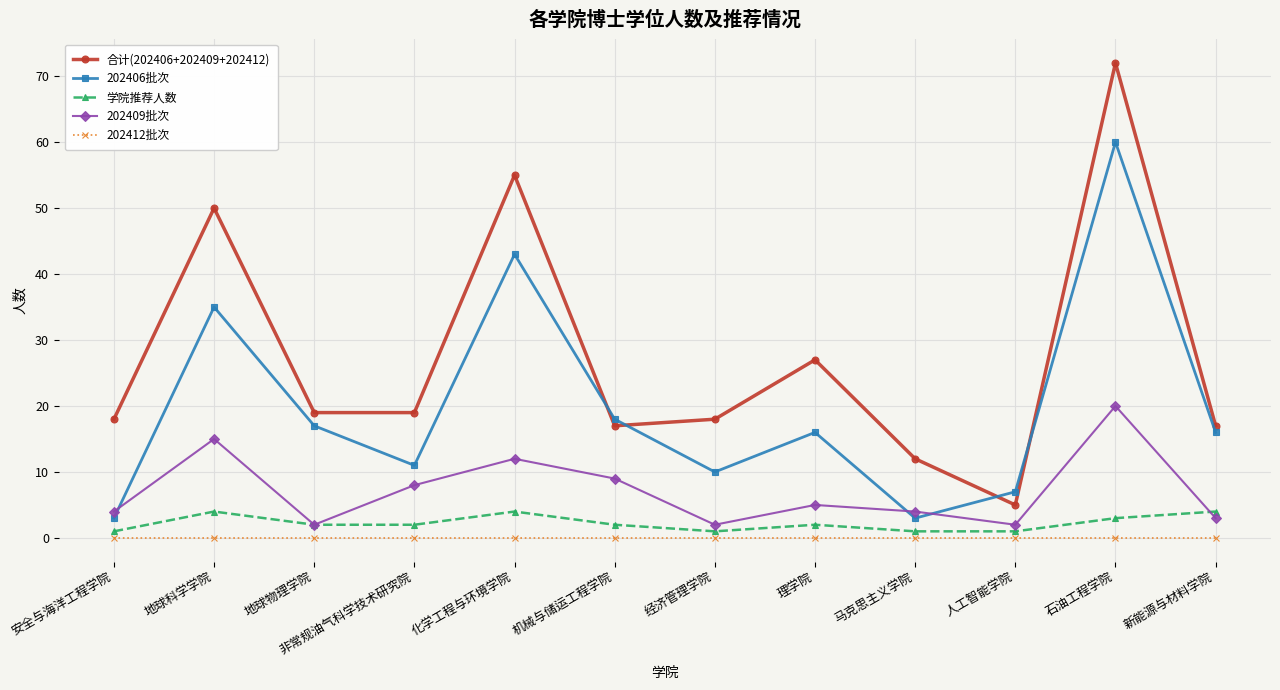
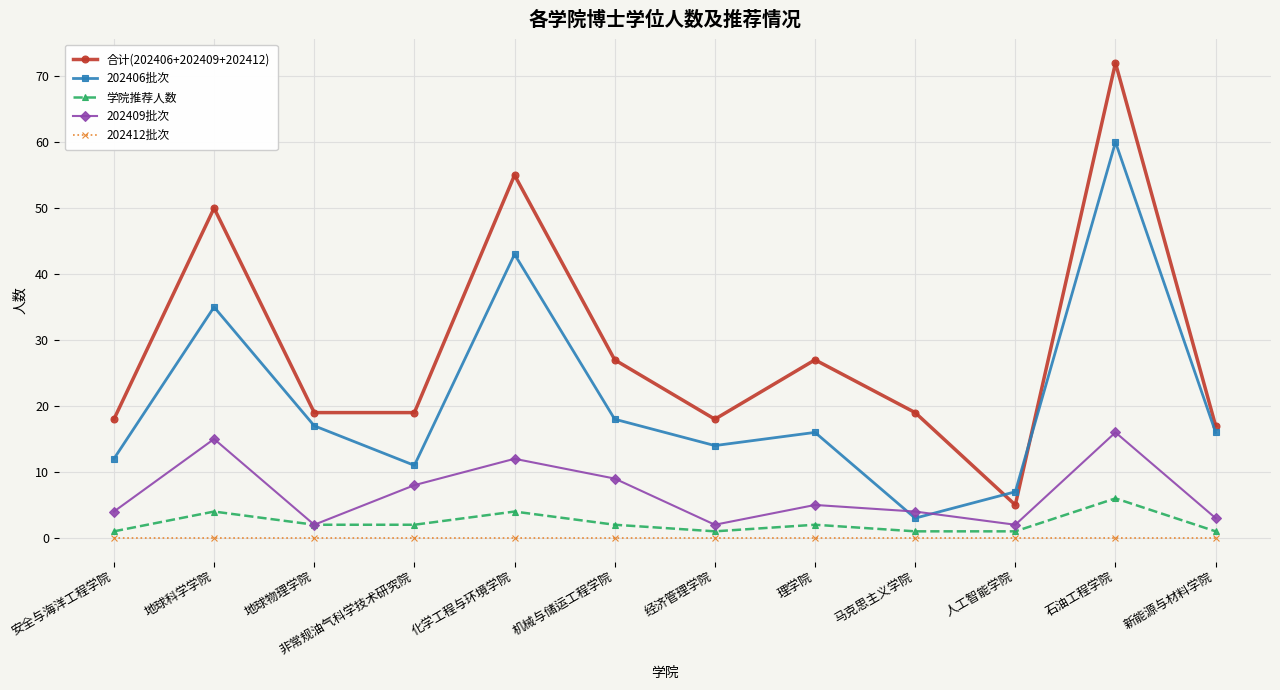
  {
    "合计(202406+202409+202412)": {
      "安全与海洋工程学院": 18,
      "地球科学学院": 50,
      "地球物理学院": 19,
      "非常规油气科学技术研究院": 19,
      "化学工程与环境学院": 55,
-     "机械与储运工程学院": 17,
+     "机械与储运工程学院": 27,
      "经济管理学院": 18,
      "理学院": 27,
-     "马克思主义学院": 12,
+     "马克思主义学院": 19,
      "人工智能学院": 5,
      "石油工程学院": 72,
      "新能源与材料学院": 17
    },
    "202406批次": {
-     "安全与海洋工程学院": 3,
+     "安全与海洋工程学院": 12,
      "地球科学学院": 35,
      "地球物理学院": 17,
      "非常规油气科学技术研究院": 11,
      "化学工程与环境学院": 43,
      "机械与储运工程学院": 18,
-     "经济管理学院": 10,
+     "经济管理学院": 14,
      "理学院": 16,
      "马克思主义学院": 3,
      "人工智能学院": 7,
      "石油工程学院": 60,
      "新能源与材料学院": 16
    },
    "学院推荐人数": {
      "安全与海洋工程学院": 1,
      "地球科学学院": 4,
      "非常规油气科学技术研究院": 2,
      "化学工程与环境学院": 4,
      "机械与储运工程学院": 2,
      "经济管理学院": 1,
      "理学院": 2,
      "马克思主义学院": 1,
      "人工智能学院": 1,
-     "石油工程学院": 3,
-     "新能源与材料学院": 4
+     "石油工程学院": 6,
+     "新能源与材料学院": 1
    },
    "202409批次": {
      "安全与海洋工程学院": 4,
      "地球科学学院": 15,
      "非常规油气科学技术研究院": 8,
      "化学工程与环境学院": 12,
      "机械与储运工程学院": 9,
      "经济管理学院": 2,
      "理学院": 5,
      "马克思主义学院": 4,
      "人工智能学院": 2,
-     "石油工程学院": 20,
+     "石油工程学院": 16,
      "新能源与材料学院": 3
    },
    "202412批次": {
      "安全与海洋工程学院": 0,
      "地球科学学院": 0,
      "地球物理学院": 0,
      "非常规油气科学技术研究院": 0,
      "化学工程与环境学院": 0,
      "机械与储运工程学院": 0,
      "经济管理学院": 0,
      "理学院": 0,
      "马克思主义学院": 0,
      "人工智能学院": 0,
      "石油工程学院": 0,
      "新能源与材料学院": 0
    }
  }
